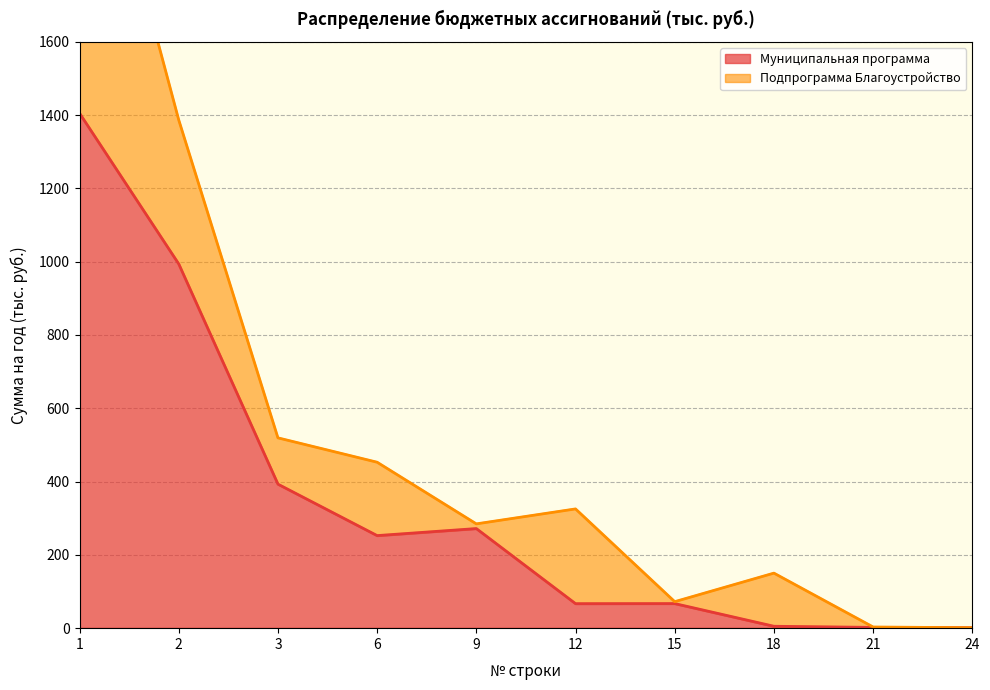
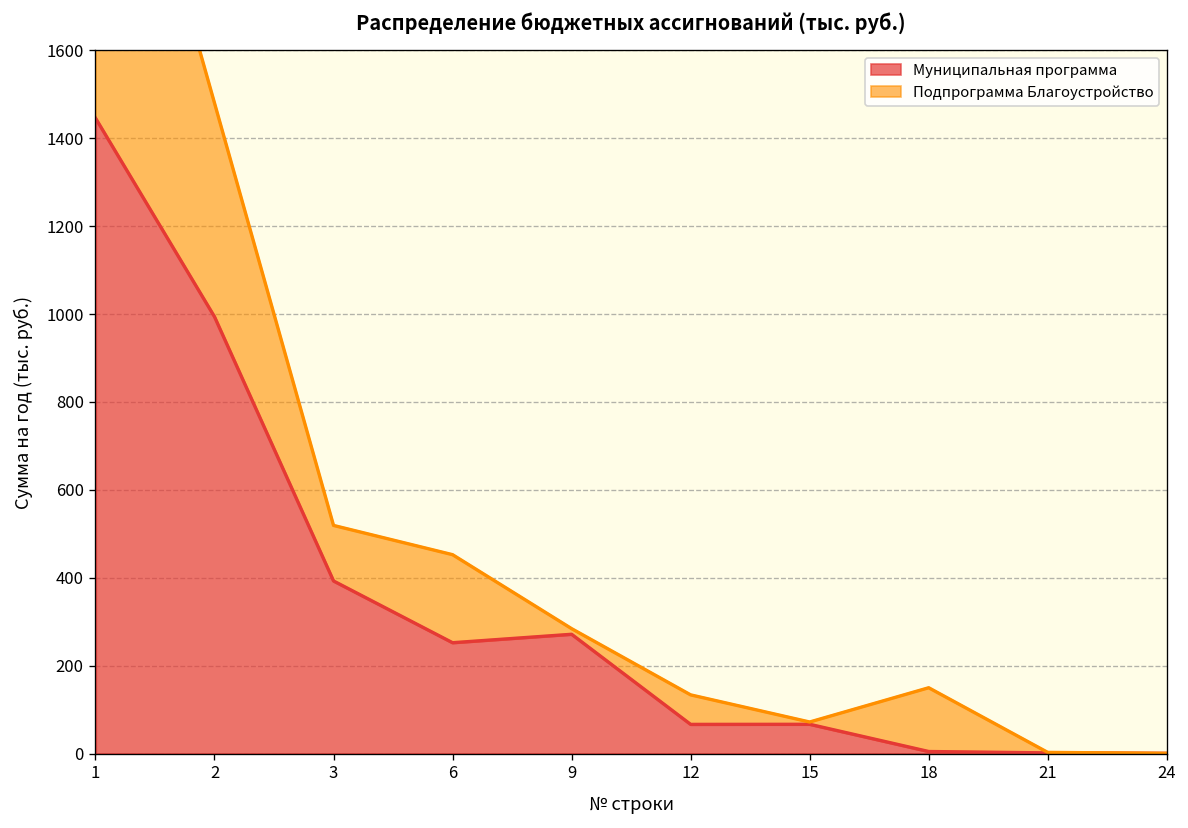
  {
    "Муниципальная программа": {
-     "1": 1410,
+     "1": 1450,
      "2": 990,
      "3": 390,
      "6": 250,
      "9": 270,
      "12": 70,
      "18": 10
    },
    "Подпрограмма Благоустройство": {
-     "2": 390,
+     "2": 490,
      "3": 130,
      "6": 200,
      "9": 10,
-     "12": 260,
+     "12": 70,
      "18": 150
    }
  }
